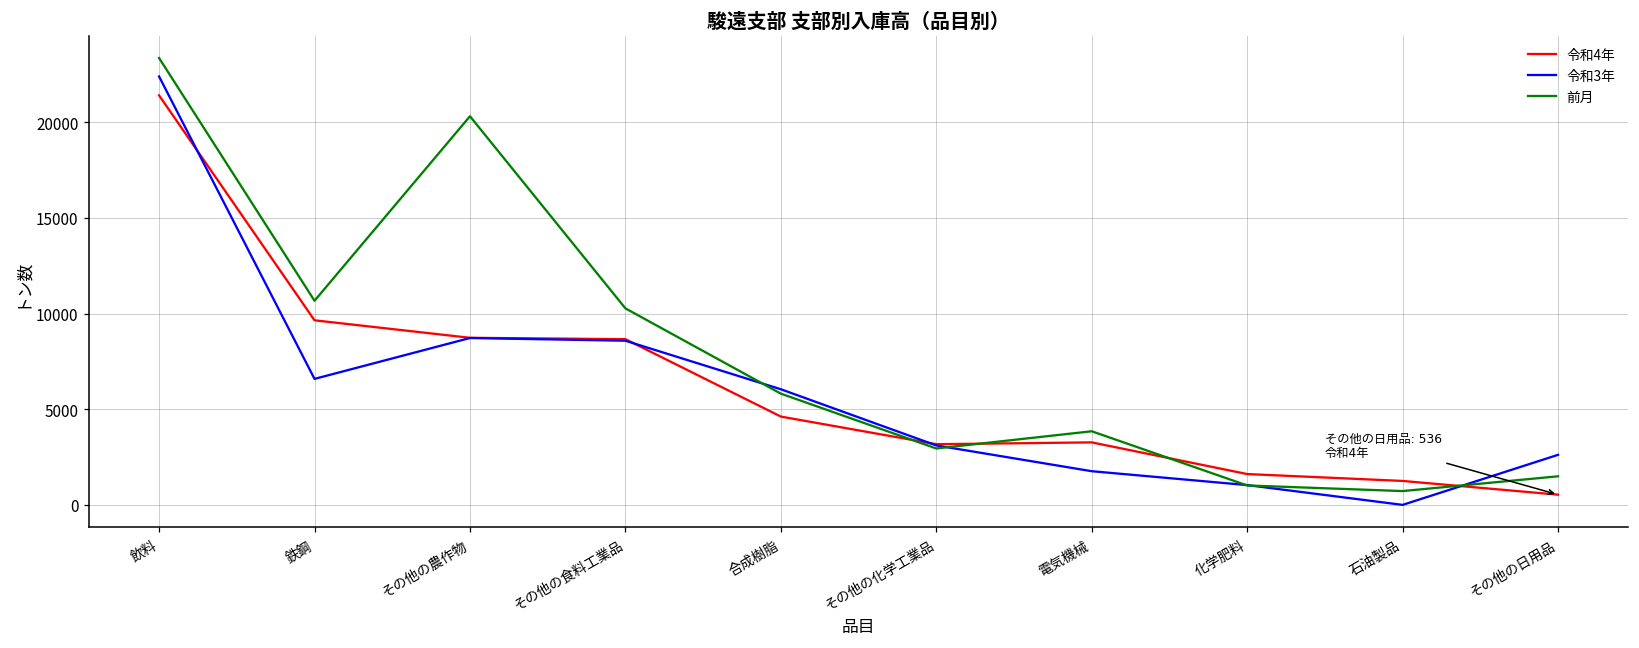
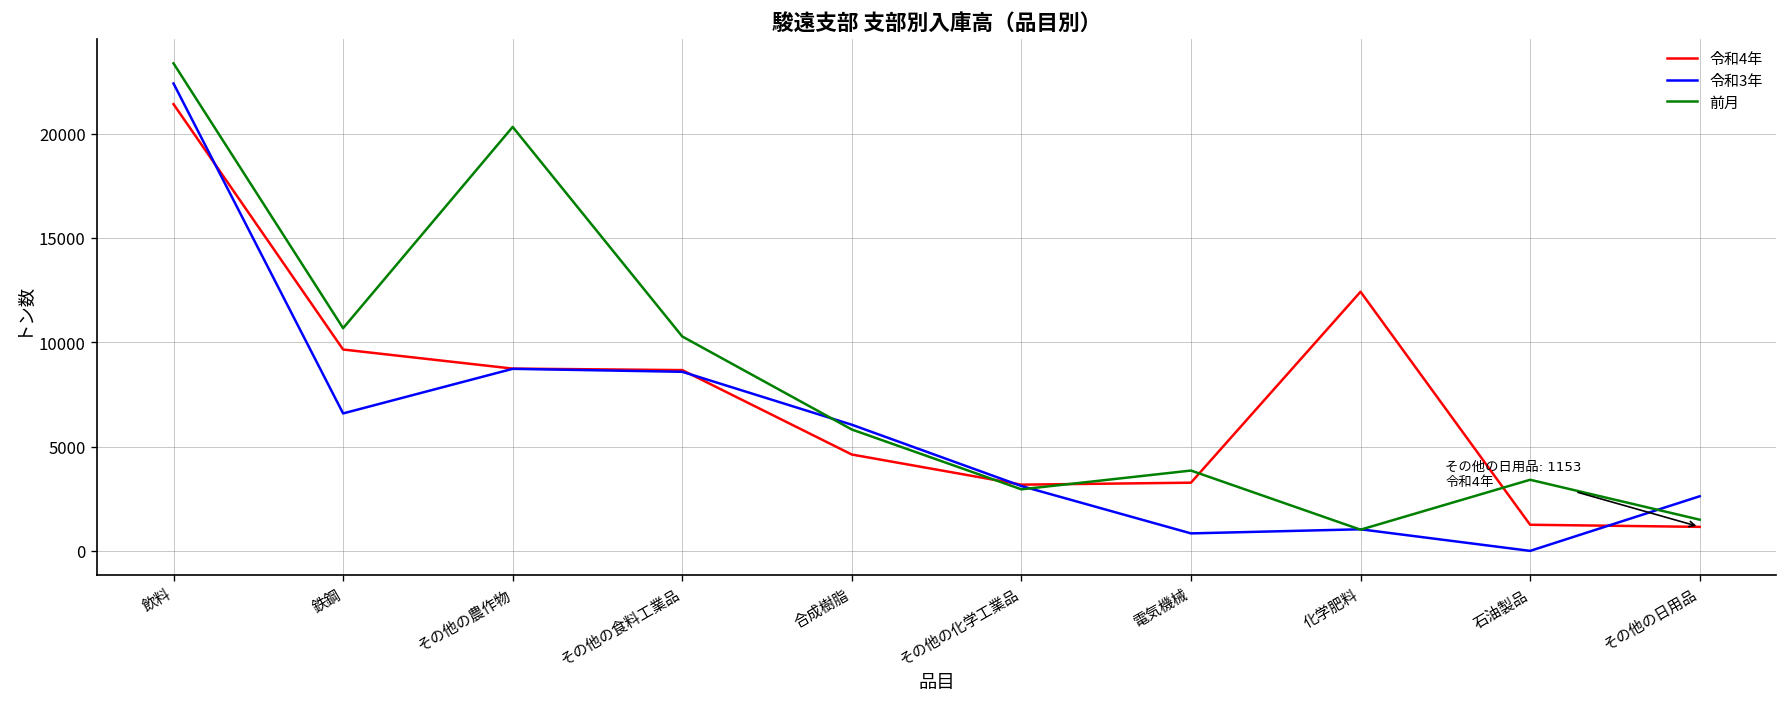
  {
    "令和4年": {
-     "化学肥料": 1600,
-     "その他の日用品": 536
+     "化学肥料": 12400,
+     "その他の日用品": 1153
    },
    "令和3年": {
      "飲料": 22400,
      "鉄鋼": 6600,
      "合成樹脂": 6000,
-     "電気機械": 1800,
+     "電気機械": 800,
      "石油製品": 0,
      "その他の日用品": 2600
    },
    "前月": {
      "飲料": 23400,
      "鉄鋼": 10700,
      "その他の農作物": 20300,
      "その他の食料工業品": 10300,
      "合成樹脂": 5800,
      "その他の化学工業品": 3000,
      "電気機械": 3900,
-     "石油製品": 700,
+     "石油製品": 3400,
      "その他の日用品": 1500
    }
  }
